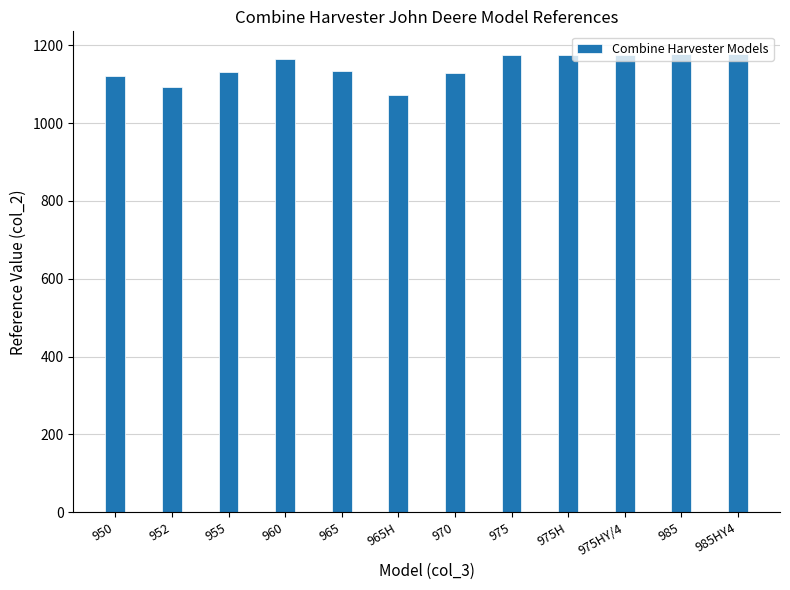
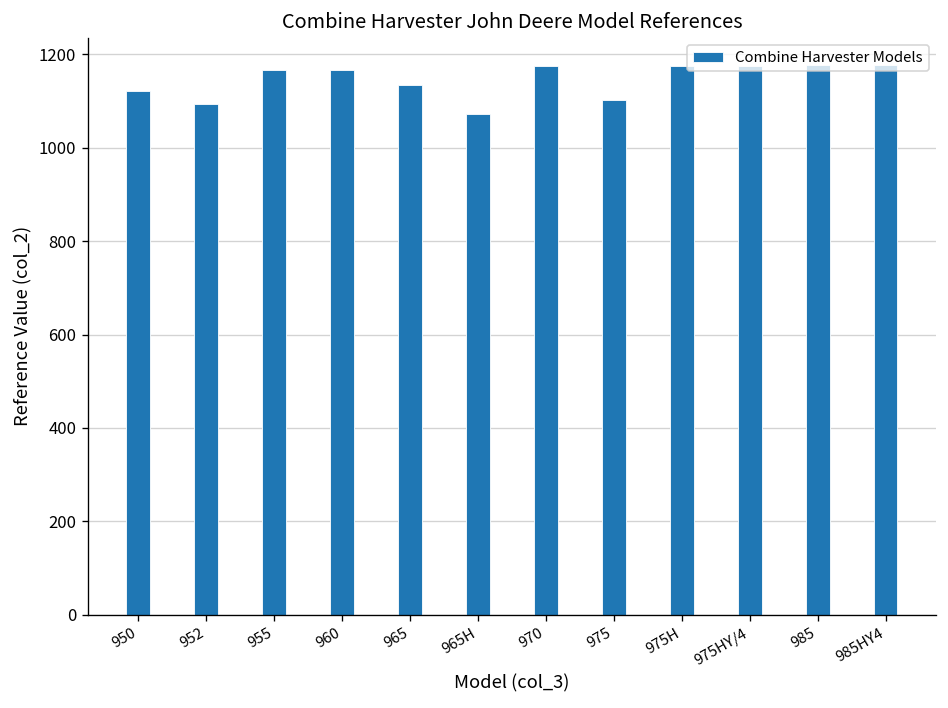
  {
    "950": 1120,
    "952": 1090,
-   "955": 1130,
+   "955": 1170,
    "960": 1170,
    "965": 1130,
    "965H": 1070,
-   "970": 1130,
-   "975": 1170,
+   "970": 1170,
+   "975": 1100,
    "975H": 1180
  }
